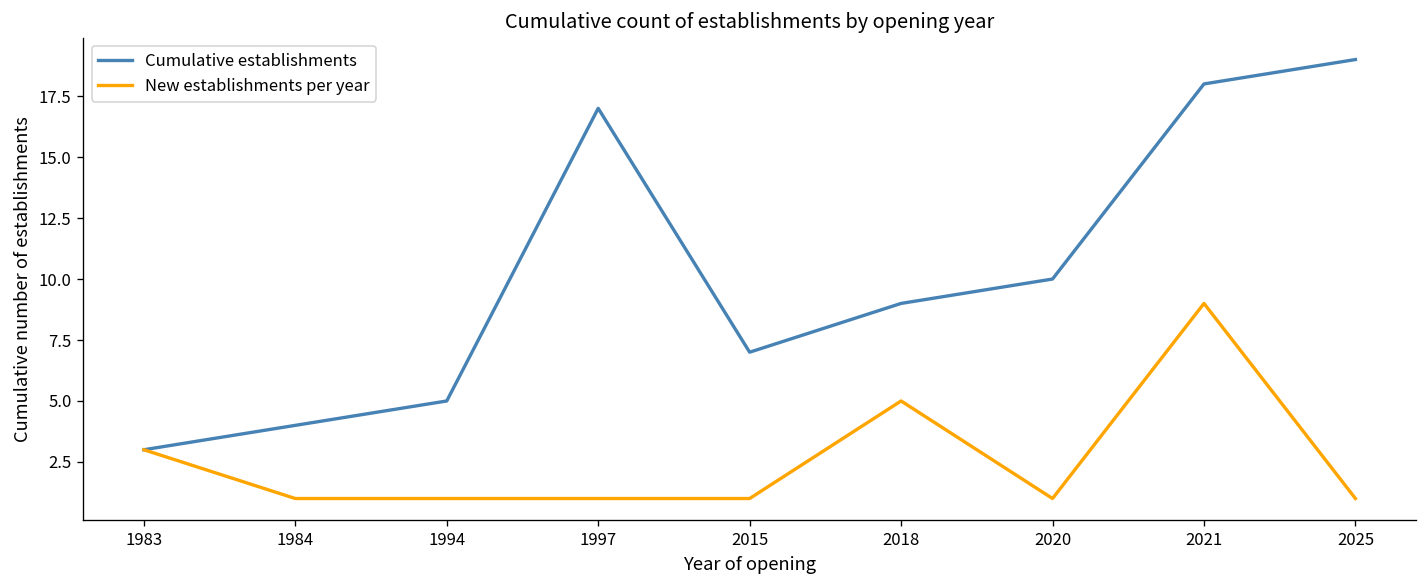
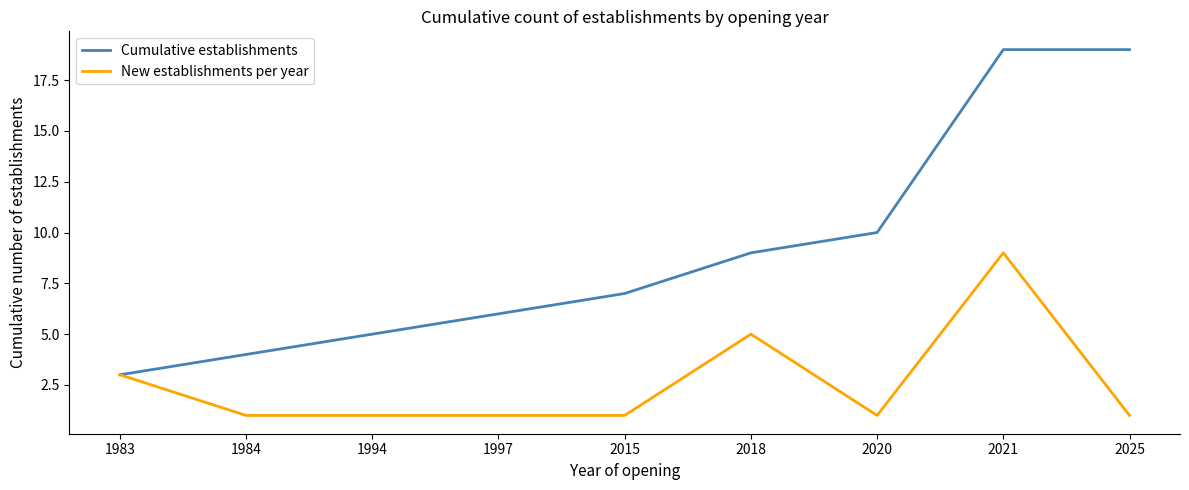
  {
    "Cumulative establishments": {
      "1984": 4,
      "1994": 5,
-     "1997": 17,
+     "1997": 6,
      "2015": 7,
      "2018": 9,
      "2020": 10,
-     "2021": 18,
+     "2021": 19,
      "2025": 19
    },
    "New establishments per year": {
      "1984": 1,
      "1994": 1,
      "1997": 1,
      "2015": 1,
      "2018": 5,
      "2020": 1,
      "2021": 9,
      "2025": 1
    }
  }
